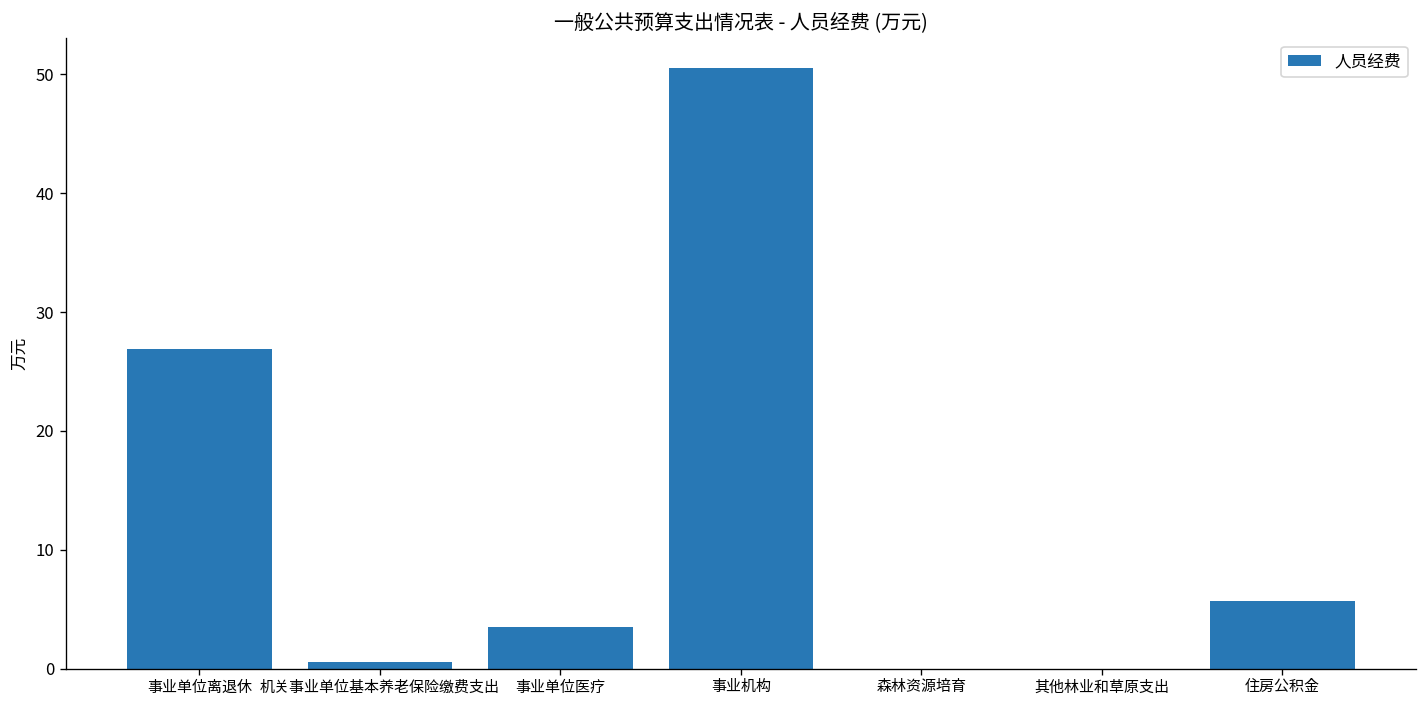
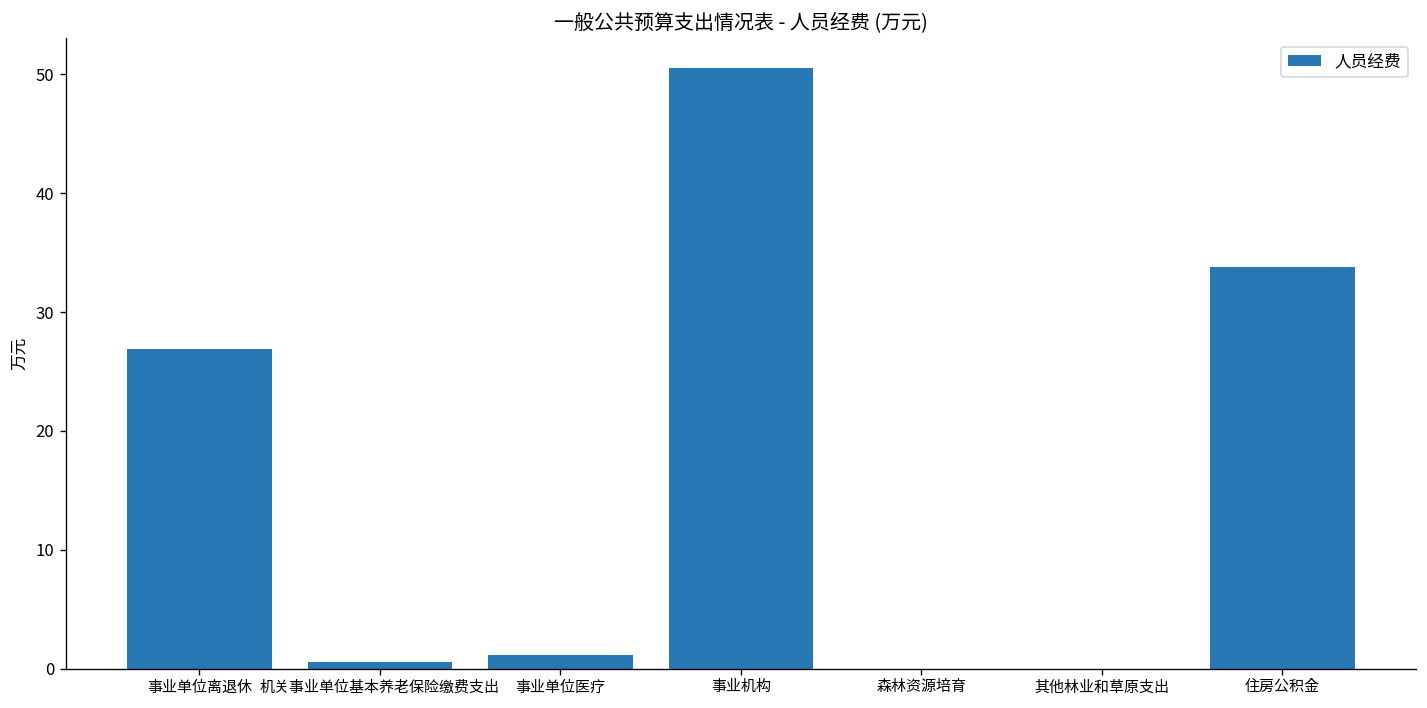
  {
    "事业单位离退休": 27,
    "机关事业单位基本养老保险缴费支出": 1,
-   "事业单位医疗": 4,
+   "事业单位医疗": 1,
    "事业机构": 51,
    "森林资源培育": 0,
    "其他林业和草原支出": 0,
-   "住房公积金": 6
+   "住房公积金": 34
  }
